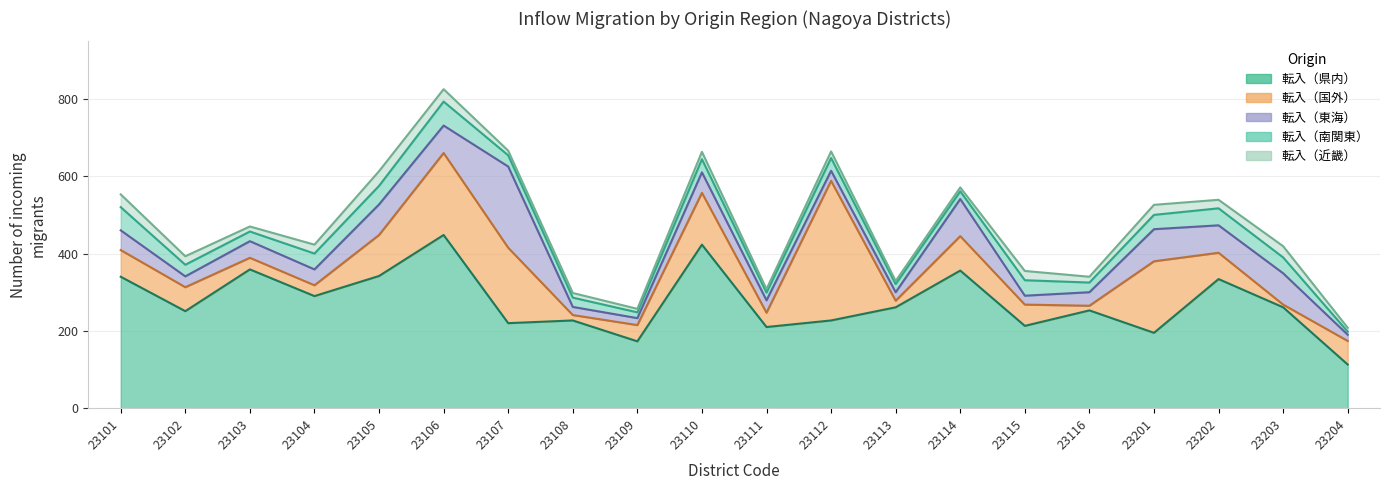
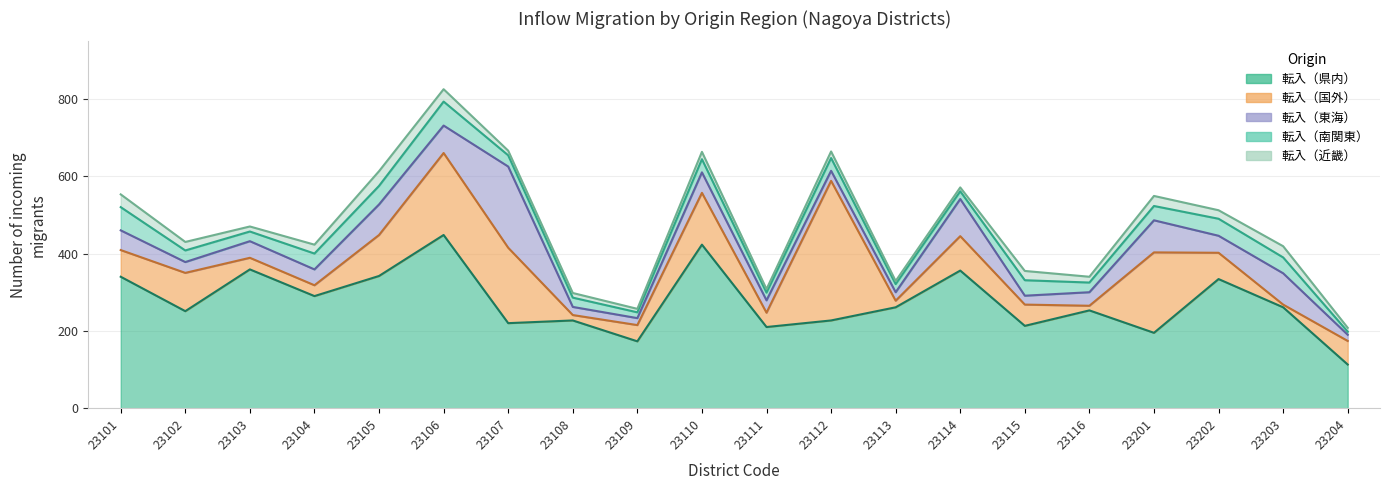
  {
    "転入（国外）": {
      "23101": 70,
-     "23102": 60,
+     "23102": 100,
      "23103": 30,
      "23104": 30,
      "23105": 110,
      "23106": 210,
      "23107": 200,
      "23108": 10,
      "23109": 40,
      "23110": 130,
      "23111": 40,
      "23112": 360,
      "23113": 20,
      "23114": 90,
      "23115": 60,
      "23116": 10,
-     "23201": 190,
+     "23201": 210,
      "23202": 70,
      "23203": 10,
      "23204": 60
    },
    "転入（東海）": {
      "23101": 50,
      "23102": 30,
      "23103": 40,
      "23104": 40,
      "23105": 80,
      "23106": 70,
      "23107": 210,
      "23108": 20,
      "23109": 20,
      "23110": 50,
      "23111": 30,
      "23112": 30,
      "23113": 20,
      "23114": 100,
      "23115": 20,
      "23116": 40,
      "23201": 80,
-     "23202": 70,
+     "23202": 40,
      "23203": 80,
      "23204": 20
    },
    "転入（近畿）": {
      "23101": 30,
      "23102": 20,
      "23103": 10,
      "23104": 20,
      "23105": 40,
      "23106": 30,
      "23107": 10,
      "23108": 10,
      "23109": 10,
      "23110": 20,
      "23111": 10,
      "23112": 20,
      "23113": 10,
      "23114": 10,
      "23115": 20,
      "23116": 20,
      "23201": 30,
      "23202": 20,
      "23203": 30,
      "23204": 10
    }
  }
